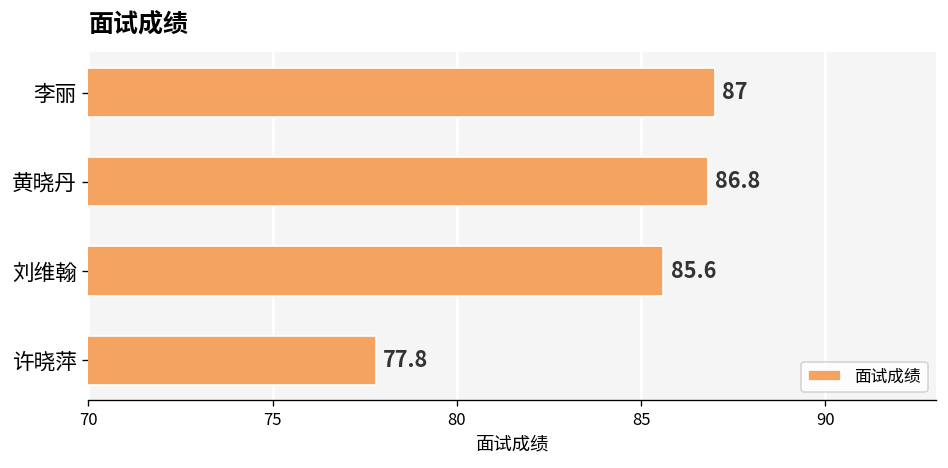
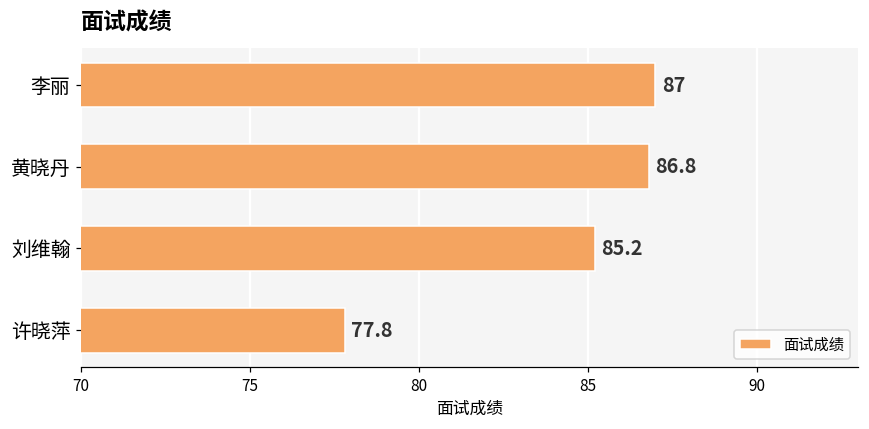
  {
    "李丽": 87,
    "黄晓丹": 86.8,
-   "刘维翰": 85.6,
+   "刘维翰": 85.2,
    "许晓萍": 77.8
  }
